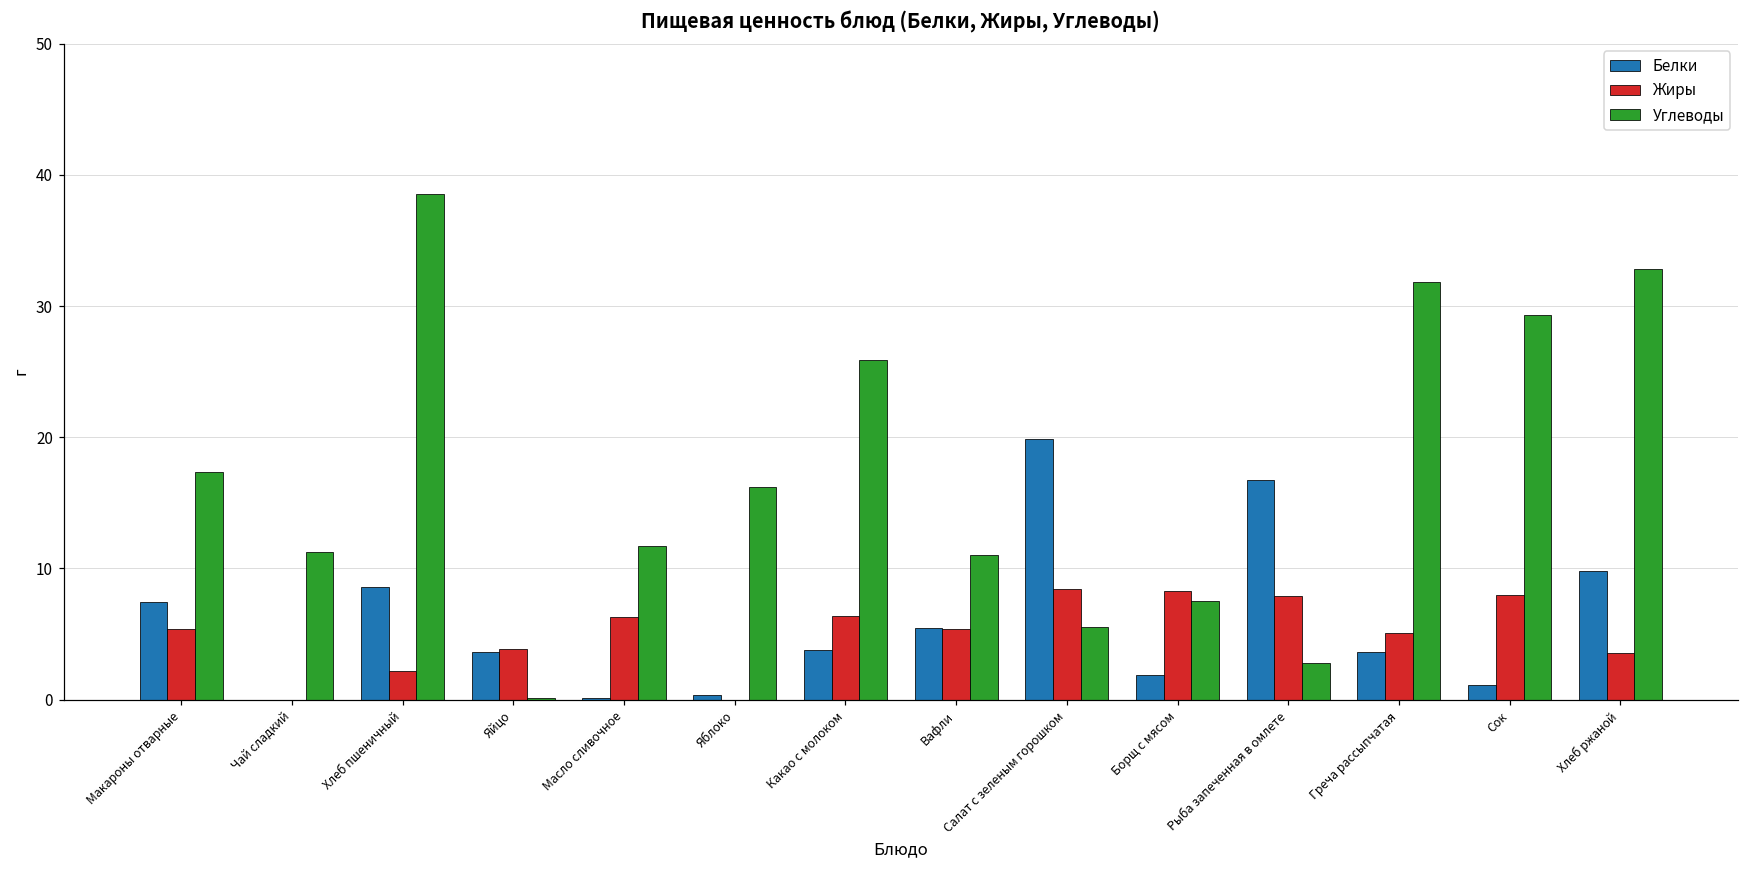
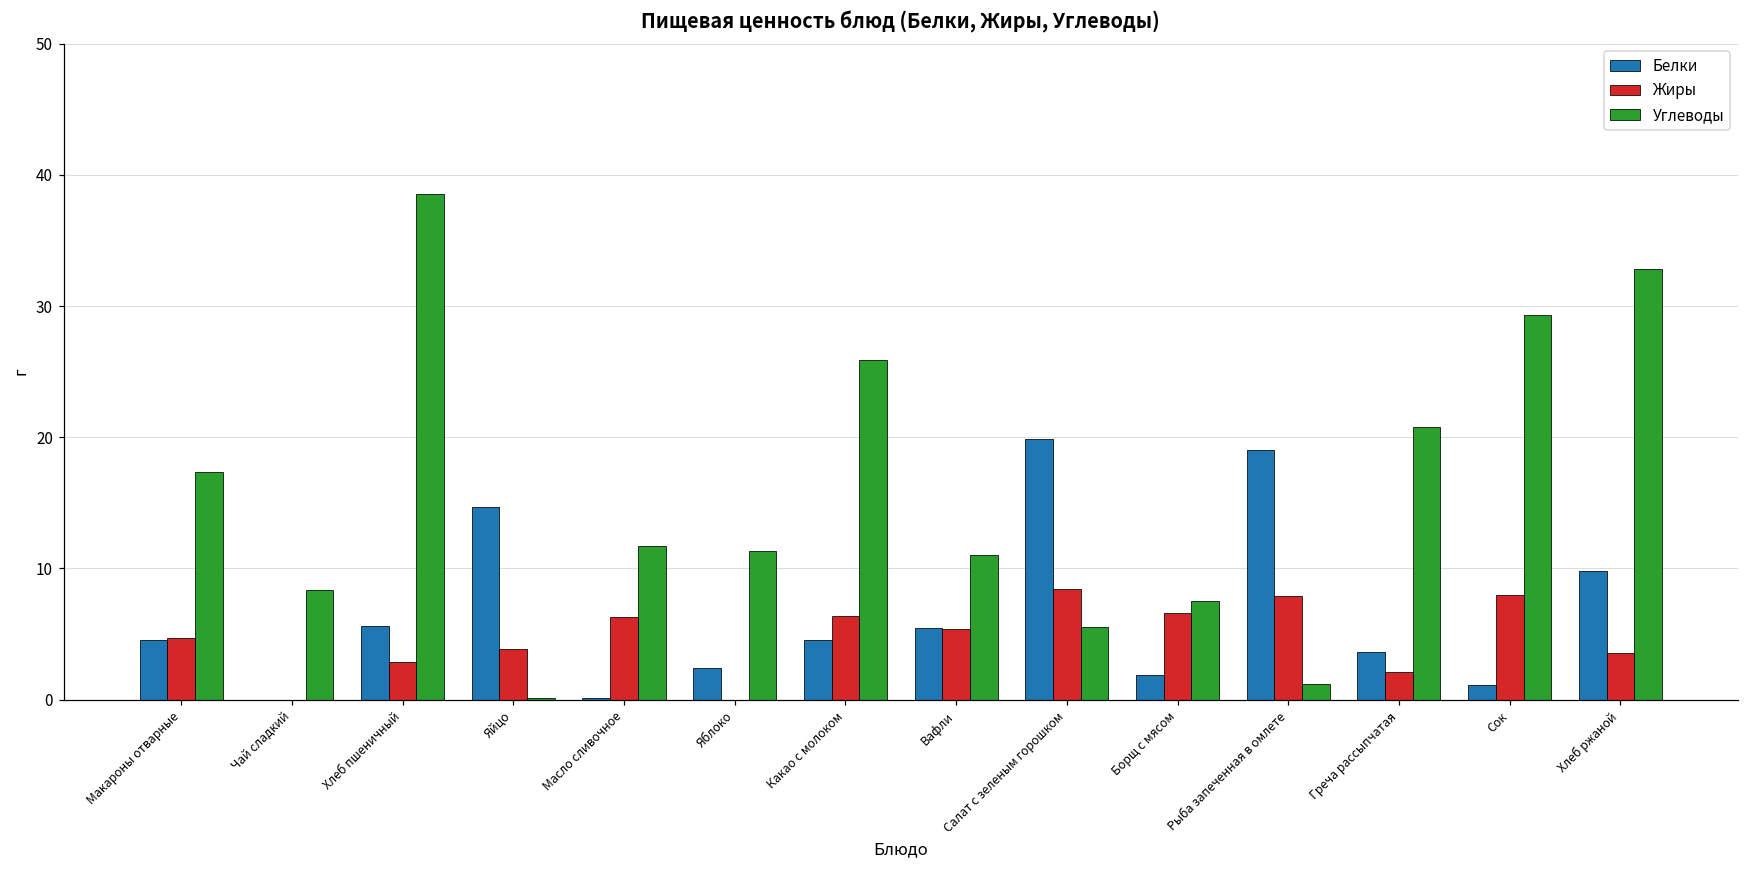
  {
    "Белки": {
-     "Макароны отварные": 7.4,
+     "Макароны отварные": 4.6,
      "Чай сладкий": 0.0,
-     "Хлеб пшеничный": 8.6,
-     "Яйцо": 3.6,
-     "Яблоко": 0.3,
-     "Какао с молоком": 3.8,
+     "Хлеб пшеничный": 5.6,
+     "Яйцо": 14.7,
+     "Яблоко": 2.4,
+     "Какао с молоком": 4.5,
      "Вафли": 5.5,
      "Салат с зеленым горошком": 19.9,
      "Борщ с мясом": 1.9,
-     "Рыба запеченная в омлете": 16.8,
+     "Рыба запеченная в омлете": 19.0,
      "Греча рассыпчатая": 3.6,
      "Сок": 1.1,
      "Хлеб ржаной": 9.8
    },
    "Жиры": {
-     "Макароны отварные": 5.4,
+     "Макароны отварные": 4.7,
      "Чай сладкий": 0.0,
-     "Хлеб пшеничный": 2.2,
+     "Хлеб пшеничный": 2.9,
      "Яйцо": 3.9,
      "Масло сливочное": 6.3,
      "Яблоко": 0.0,
      "Какао с молоком": 6.3,
      "Вафли": 5.4,
      "Салат с зеленым горошком": 8.5,
-     "Борщ с мясом": 8.3,
+     "Борщ с мясом": 6.6,
      "Рыба запеченная в омлете": 7.9,
-     "Греча рассыпчатая": 5.1,
+     "Греча рассыпчатая": 2.1,
      "Сок": 8.0,
      "Хлеб ржаной": 3.6
    },
    "Углеводы": {
      "Макароны отварные": 17.3,
-     "Чай сладкий": 11.3,
+     "Чай сладкий": 8.4,
      "Хлеб пшеничный": 38.6,
      "Масло сливочное": 11.7,
-     "Яблоко": 16.2,
+     "Яблоко": 11.3,
      "Какао с молоком": 25.9,
      "Вафли": 11.1,
      "Салат с зеленым горошком": 5.5,
      "Борщ с мясом": 7.5,
-     "Рыба запеченная в омлете": 2.8,
-     "Греча рассыпчатая": 31.8,
+     "Рыба запеченная в омлете": 1.2,
+     "Греча рассыпчатая": 20.8,
      "Сок": 29.3,
      "Хлеб ржаной": 32.8
    }
  }
